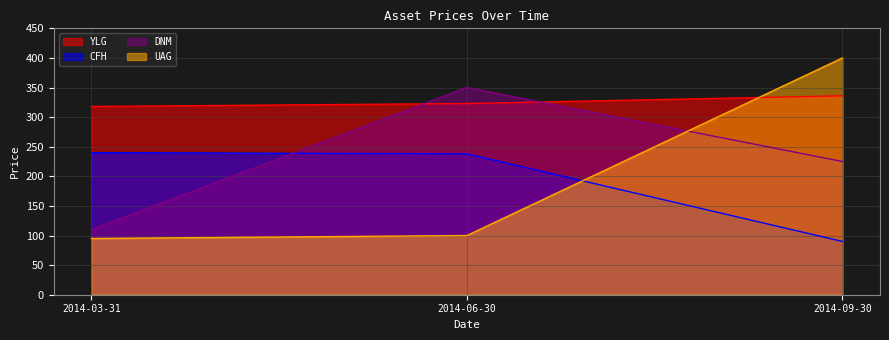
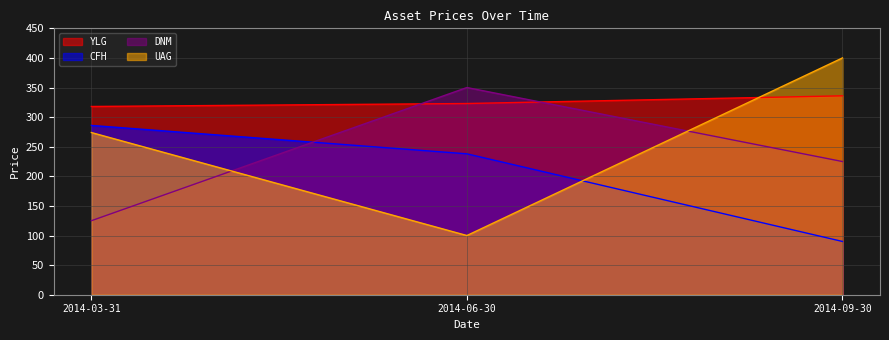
  {
    "YLG": {
      "2014-03-31": 320,
      "2014-06-30": 320,
      "2014-09-30": 340
    },
    "CFH": {
-     "2014-03-31": 240,
+     "2014-03-31": 290,
      "2014-06-30": 240,
      "2014-09-30": 90
    },
    "DNM": {
-     "2014-03-31": 110,
+     "2014-03-31": 130,
      "2014-06-30": 350,
      "2014-09-30": 230
    },
    "UAG": {
-     "2014-03-31": 100,
+     "2014-03-31": 270,
      "2014-06-30": 100,
      "2014-09-30": 400
    }
  }
